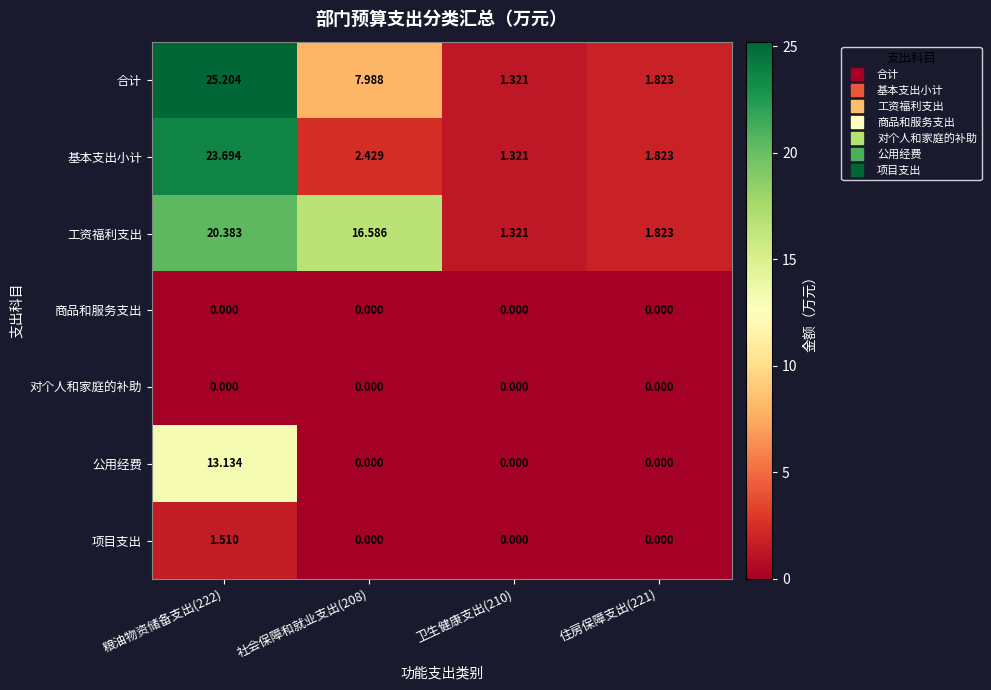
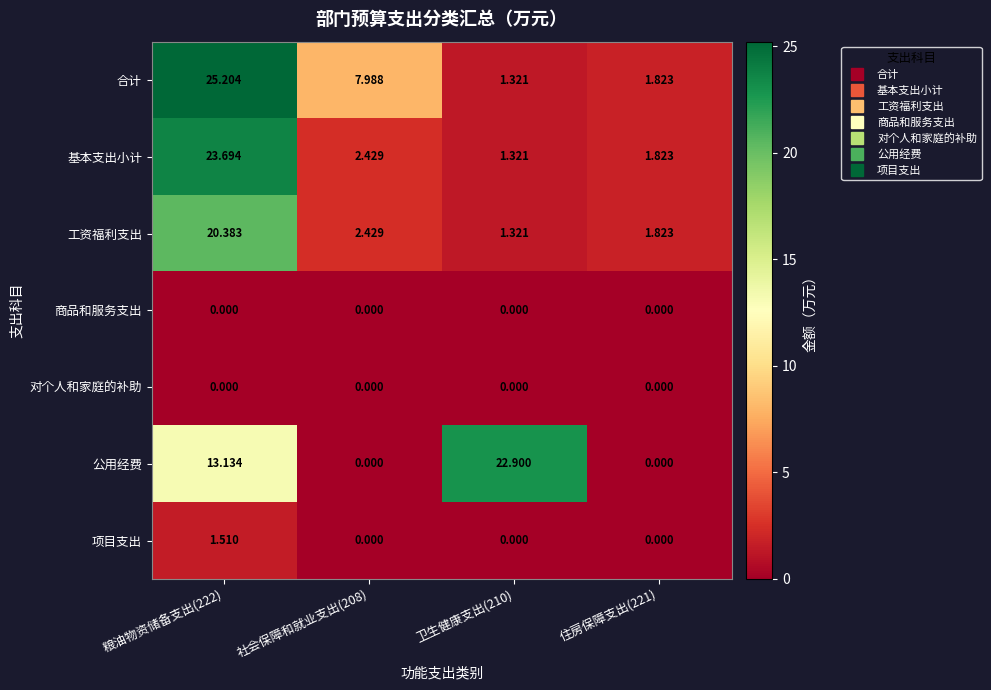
  {
    "合计": {
      "粮油物资储备支出(222)": 25.204,
      "社会保障和就业支出(208)": 7.988,
      "卫生健康支出(210)": 1.321,
      "住房保障支出(221)": 1.823
    },
    "基本支出小计": {
      "粮油物资储备支出(222)": 23.694,
      "社会保障和就业支出(208)": 2.429,
      "卫生健康支出(210)": 1.321,
      "住房保障支出(221)": 1.823
    },
    "工资福利支出": {
      "粮油物资储备支出(222)": 20.383,
-     "社会保障和就业支出(208)": 16.586,
+     "社会保障和就业支出(208)": 2.429,
      "卫生健康支出(210)": 1.321,
      "住房保障支出(221)": 1.823
    },
    "商品和服务支出": {
      "粮油物资储备支出(222)": 0.000,
      "社会保障和就业支出(208)": 0.000,
      "卫生健康支出(210)": 0.000,
      "住房保障支出(221)": 0.000
    },
    "对个人和家庭的补助": {
      "粮油物资储备支出(222)": 0.000,
      "社会保障和就业支出(208)": 0.000,
      "卫生健康支出(210)": 0.000,
      "住房保障支出(221)": 0.000
    },
    "公用经费": {
      "粮油物资储备支出(222)": 13.134,
      "社会保障和就业支出(208)": 0.000,
-     "卫生健康支出(210)": 0.000,
+     "卫生健康支出(210)": 22.900,
      "住房保障支出(221)": 0.000
    },
    "项目支出": {
      "粮油物资储备支出(222)": 1.510,
      "社会保障和就业支出(208)": 0.000,
      "卫生健康支出(210)": 0.000,
      "住房保障支出(221)": 0.000
    }
  }
